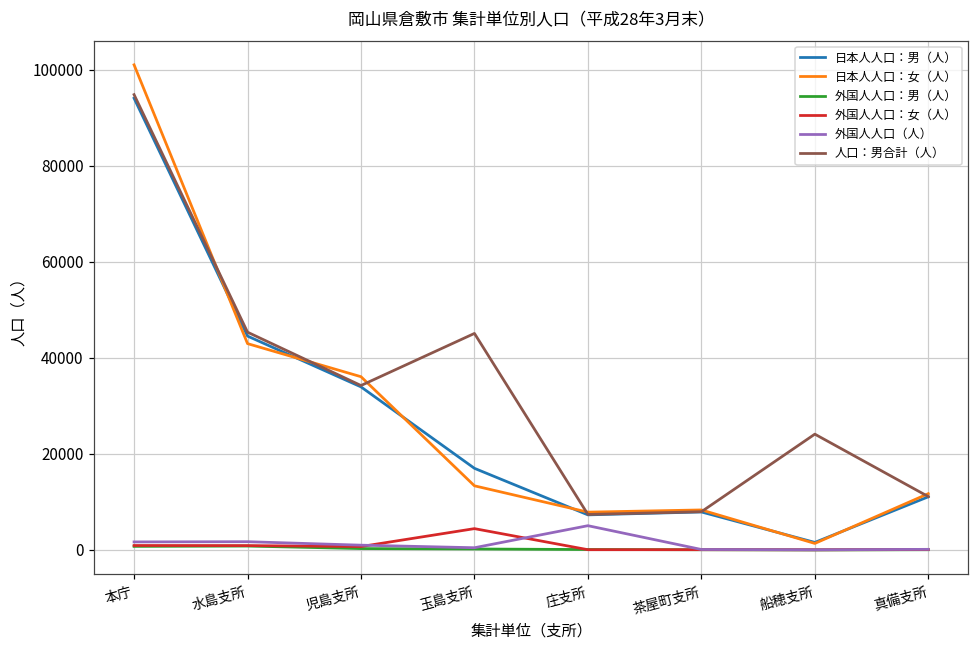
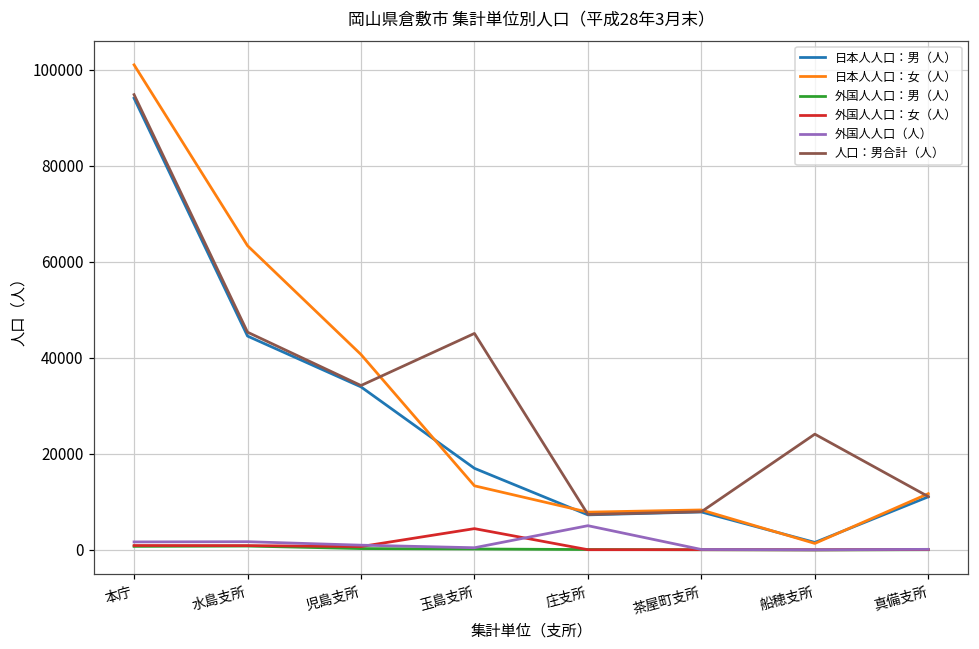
  {
    "日本人人口：男（人）": {
      "本庁": 94000,
      "水島支所": 45000,
      "玉島支所": 17000
    },
    "日本人人口：女（人）": {
      "本庁": 101000,
-     "水島支所": 43000,
-     "児島支所": 36000,
+     "水島支所": 63000,
+     "児島支所": 41000,
      "玉島支所": 13000,
      "真備支所": 12000
    },
    "外国人人口：女（人）": {
      "玉島支所": 4000
    },
    "外国人人口（人）": {
      "本庁": 2000,
      "水島支所": 2000,
      "庄支所": 5000
    },
    "人口：男合計（人）": {
      "本庁": 95000,
      "水島支所": 45000,
      "玉島支所": 45000,
      "船穂支所": 24000
    }
  }
